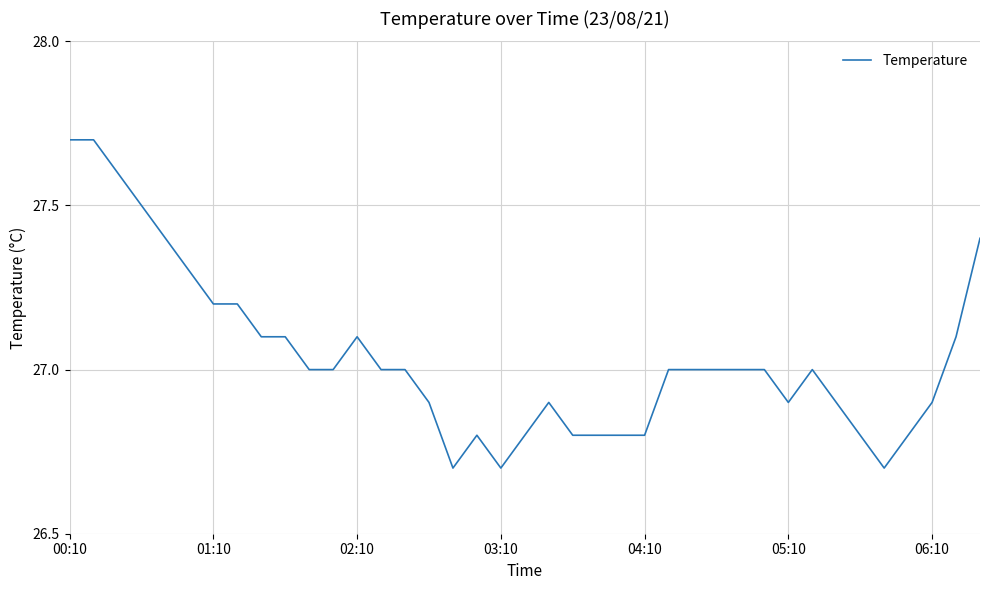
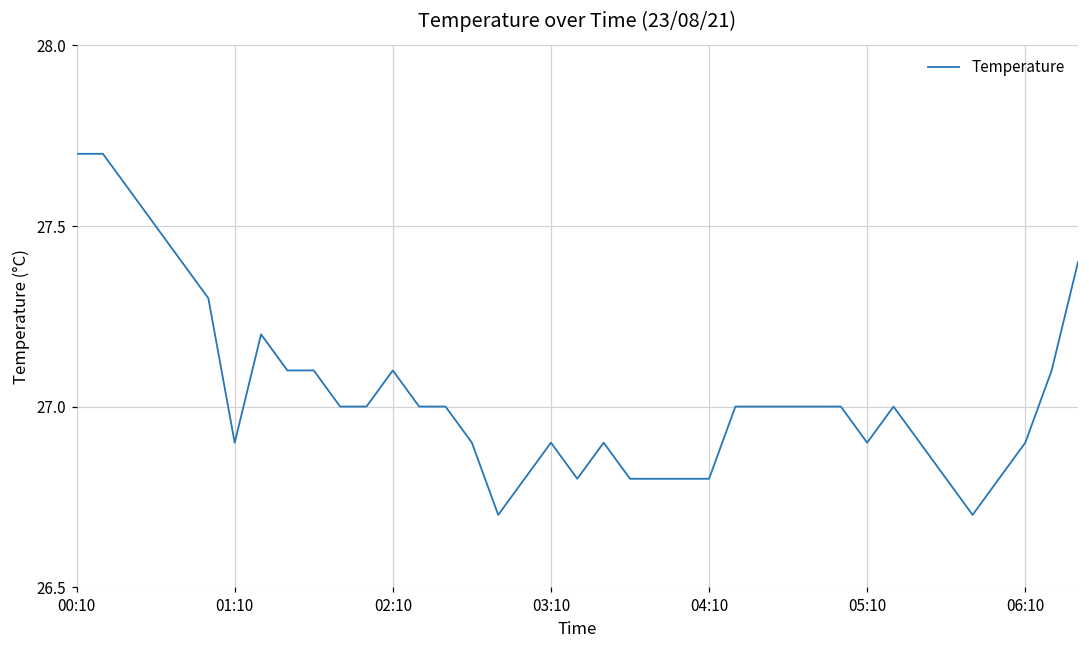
  {
    "00:10": 27.7,
-   "01:10": 27.2,
+   "01:10": 26.9,
    "02:10": 27.1,
-   "03:10": 26.7,
+   "03:10": 26.9,
    "04:10": 26.8,
    "05:10": 26.9,
    "06:10": 26.9
  }
